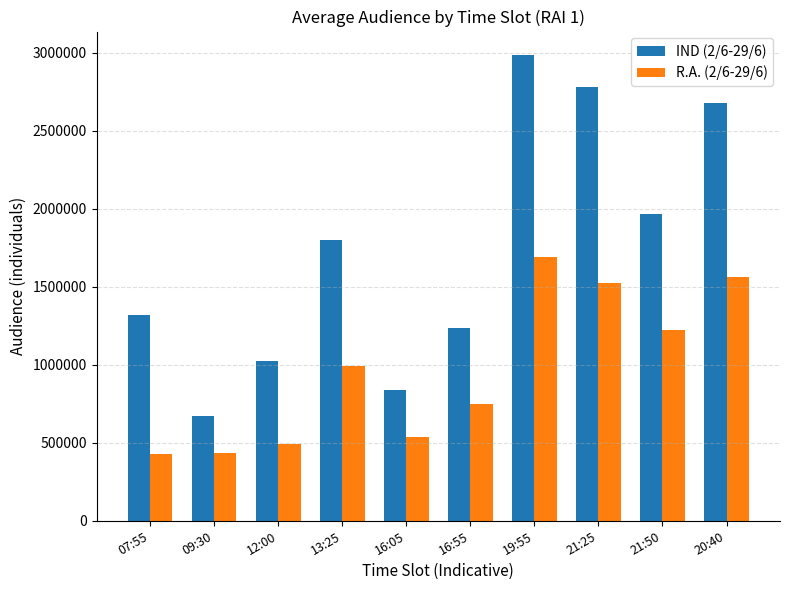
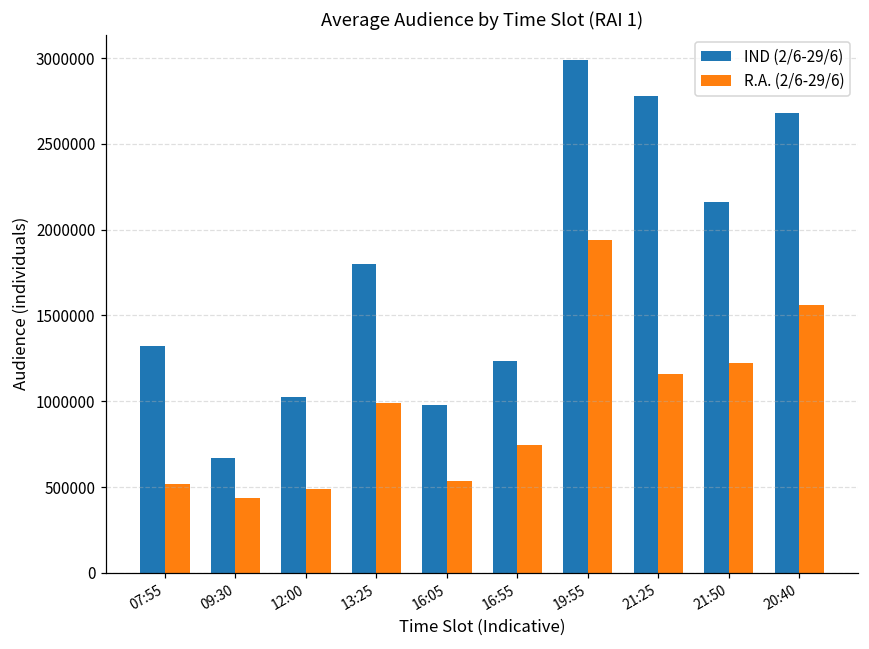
  {
    "IND (2/6-29/6)": {
      "07:55": 1320000,
      "09:30": 670000,
      "12:00": 1020000,
      "13:25": 1800000,
-     "16:05": 840000,
+     "16:05": 980000,
      "16:55": 1240000,
      "19:55": 2990000,
      "21:25": 2780000,
-     "21:50": 1970000,
+     "21:50": 2160000,
      "20:40": 2680000
    },
    "R.A. (2/6-29/6)": {
-     "07:55": 430000,
+     "07:55": 520000,
      "09:30": 440000,
      "12:00": 490000,
      "13:25": 990000,
      "16:05": 530000,
      "16:55": 750000,
-     "19:55": 1690000,
-     "21:25": 1520000,
+     "19:55": 1940000,
+     "21:25": 1160000,
      "21:50": 1220000,
      "20:40": 1560000
    }
  }
